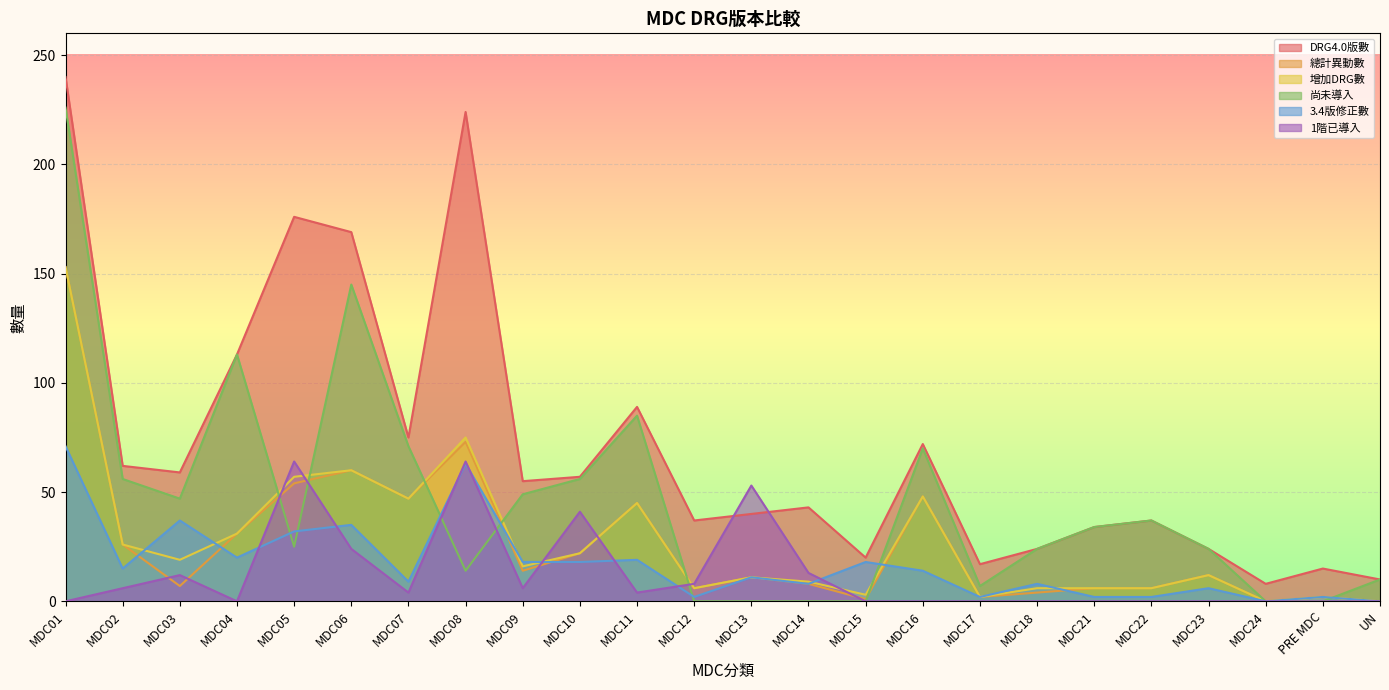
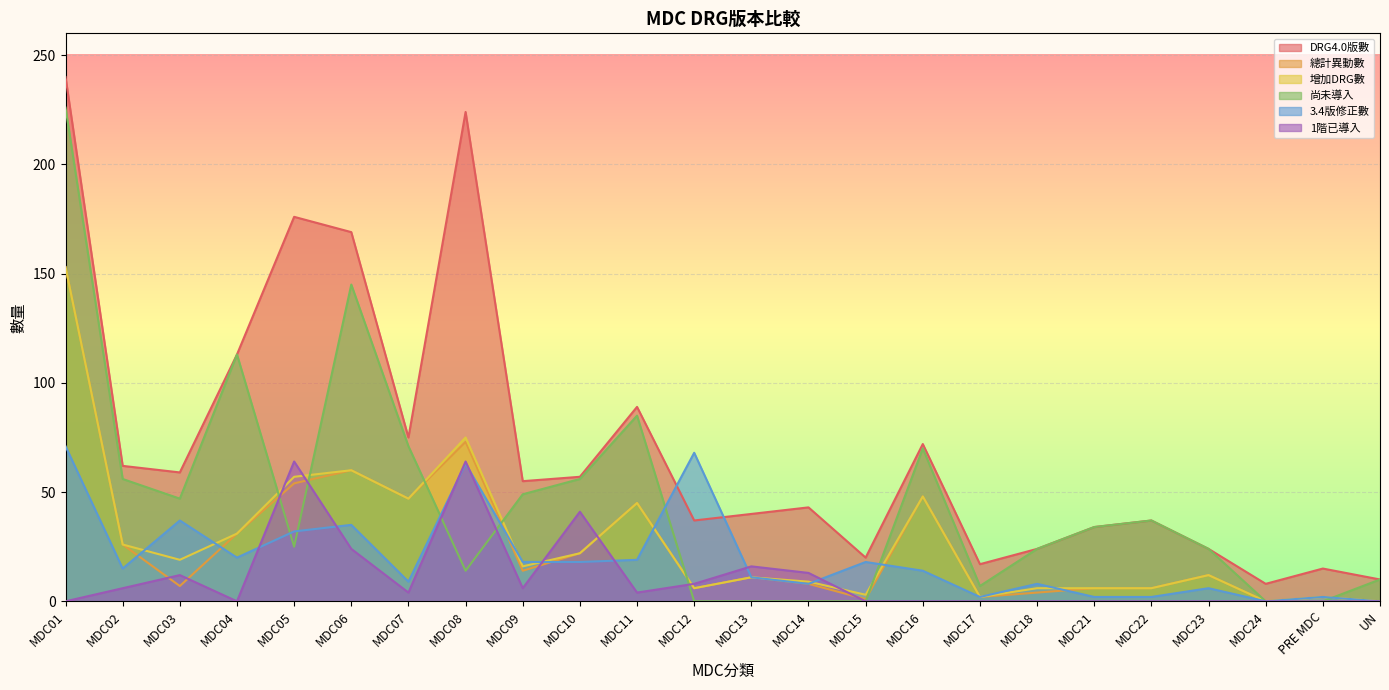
  {
    "DRG4.0版數": {
      "MDC01": 240,
      "MDC02": 62,
      "MDC03": 59,
      "MDC05": 176,
      "MDC06": 169,
      "MDC07": 75,
      "MDC08": 224,
      "MDC09": 55,
      "MDC11": 89,
      "MDC12": 37,
      "MDC13": 40,
      "MDC14": 43,
      "MDC15": 20,
      "MDC16": 72,
      "MDC17": 17,
      "MDC24": 8,
      "PRE MDC": 15
    },
    "尚未導入": {
      "MDC01": 226,
      "MDC02": 56,
      "MDC03": 47,
      "MDC05": 25,
      "MDC06": 145,
      "MDC07": 71,
      "MDC08": 14,
      "MDC09": 49,
      "MDC11": 85,
      "MDC12": 0,
      "MDC13": 0,
      "MDC14": 0,
      "MDC16": 70,
      "MDC17": 7
    },
    "3.4版修正數": {
      "MDC01": 71,
      "MDC02": 15,
      "MDC03": 37,
      "MDC04": 20,
      "MDC05": 32,
      "MDC06": 35,
      "MDC07": 9,
      "MDC09": 18,
      "MDC10": 18,
      "MDC11": 19,
-     "MDC12": 2,
+     "MDC12": 68,
      "MDC15": 18,
      "MDC16": 14,
      "MDC18": 8,
      "MDC21": 2,
      "MDC22": 2,
      "MDC23": 6
    },
    "1階已導入": {
      "MDC01": 0,
      "MDC02": 6,
      "MDC03": 12,
      "MDC04": 0,
      "MDC05": 64,
      "MDC06": 24,
      "MDC07": 4,
      "MDC09": 6,
      "MDC10": 41,
      "MDC11": 4,
      "MDC12": 8,
-     "MDC13": 53,
+     "MDC13": 16,
      "MDC14": 13,
      "MDC16": 0,
      "MDC17": 0,
      "MDC18": 0,
      "MDC21": 0,
      "MDC22": 0,
      "MDC23": 0
    }
  }
